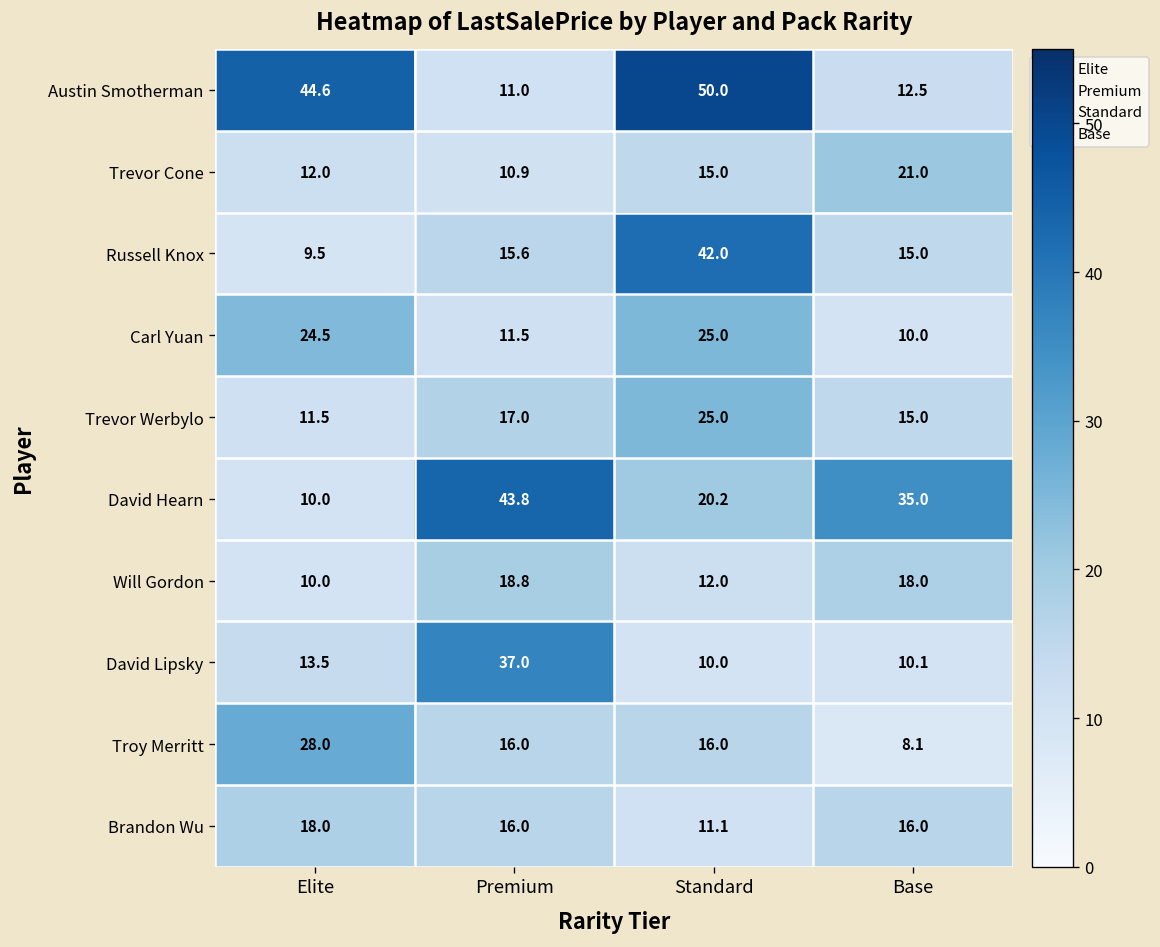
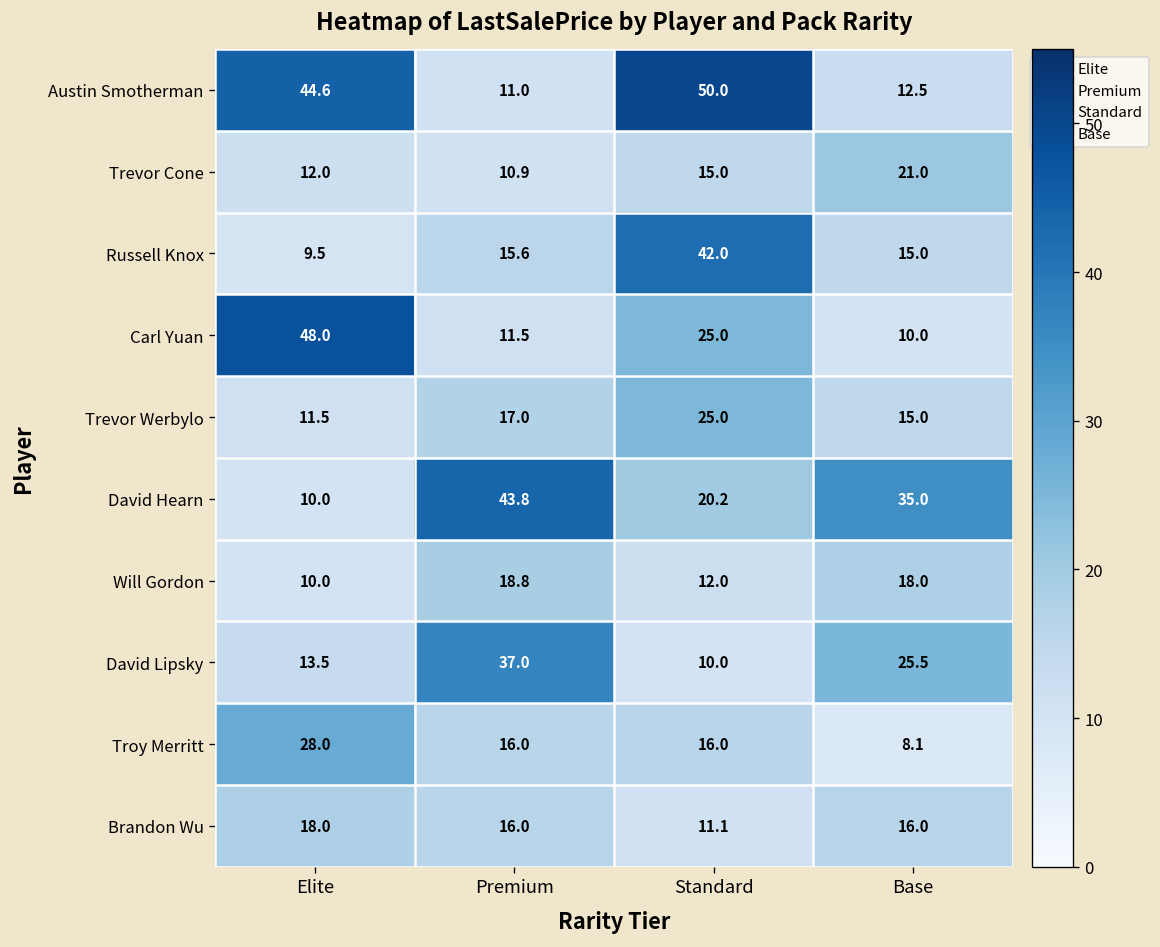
  {
    "Austin Smotherman": {
      "Elite": 44.6,
      "Premium": 11.0,
      "Standard": 50.0,
      "Base": 12.5
    },
    "Trevor Cone": {
      "Elite": 12.0,
      "Premium": 10.9,
      "Standard": 15.0,
      "Base": 21.0
    },
    "Russell Knox": {
      "Elite": 9.5,
      "Premium": 15.6,
      "Standard": 42.0,
      "Base": 15.0
    },
    "Carl Yuan": {
-     "Elite": 24.5,
+     "Elite": 48.0,
      "Premium": 11.5,
      "Standard": 25.0,
      "Base": 10.0
    },
    "Trevor Werbylo": {
      "Elite": 11.5,
      "Premium": 17.0,
      "Standard": 25.0,
      "Base": 15.0
    },
    "David Hearn": {
      "Elite": 10.0,
      "Premium": 43.8,
      "Standard": 20.2,
      "Base": 35.0
    },
    "Will Gordon": {
      "Elite": 10.0,
      "Premium": 18.8,
      "Standard": 12.0,
      "Base": 18.0
    },
    "David Lipsky": {
      "Elite": 13.5,
      "Premium": 37.0,
      "Standard": 10.0,
-     "Base": 10.1
+     "Base": 25.5
    },
    "Troy Merritt": {
      "Elite": 28.0,
      "Premium": 16.0,
      "Standard": 16.0,
      "Base": 8.1
    },
    "Brandon Wu": {
      "Elite": 18.0,
      "Premium": 16.0,
      "Standard": 11.1,
      "Base": 16.0
    }
  }
